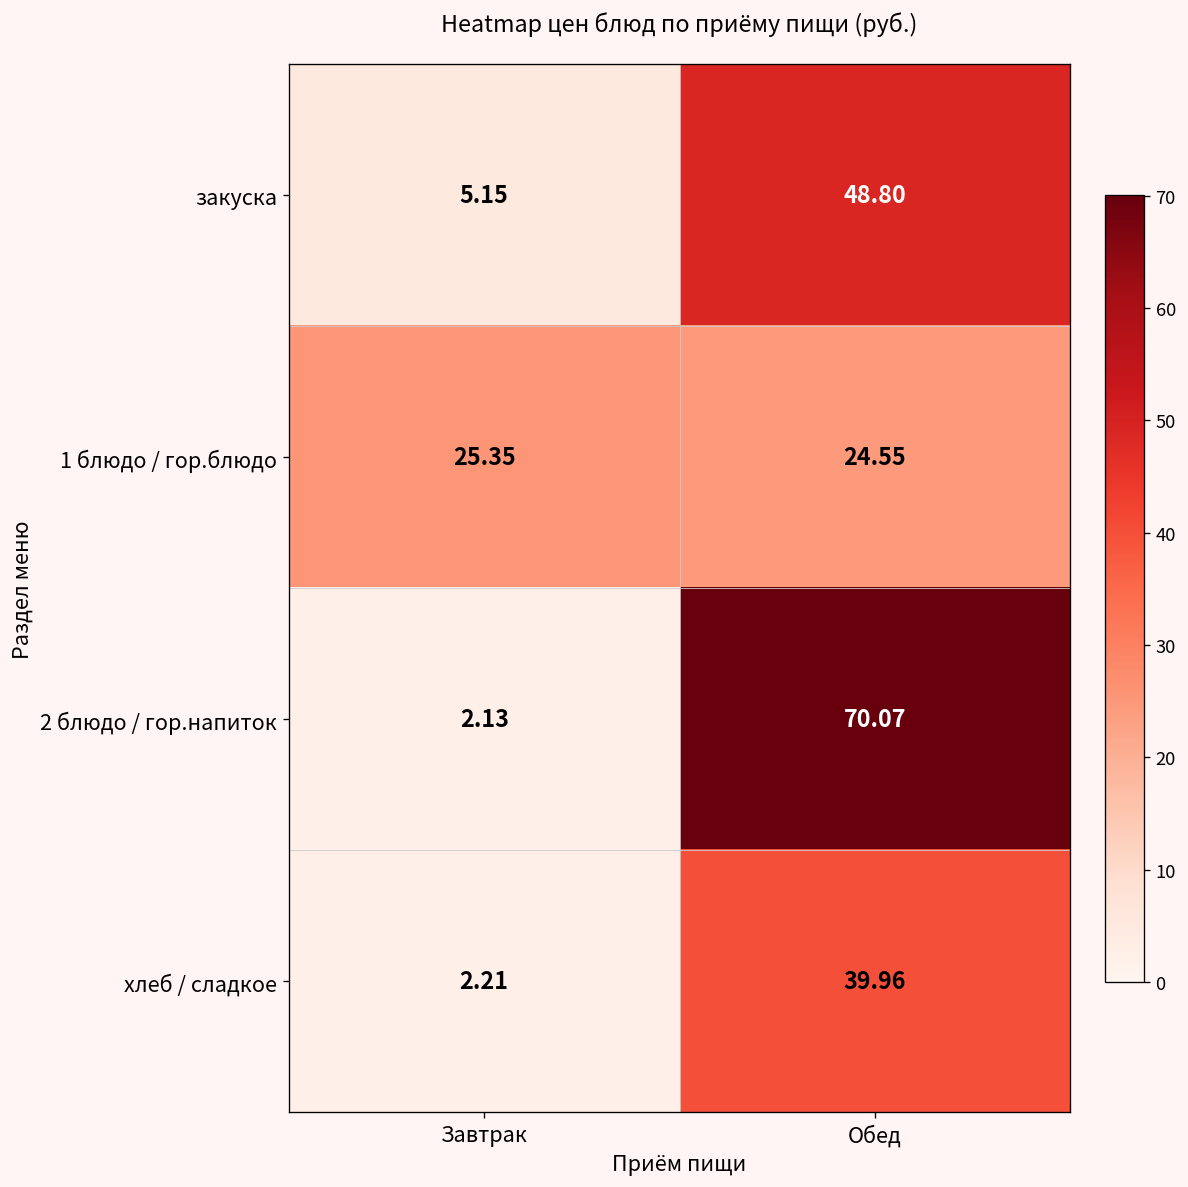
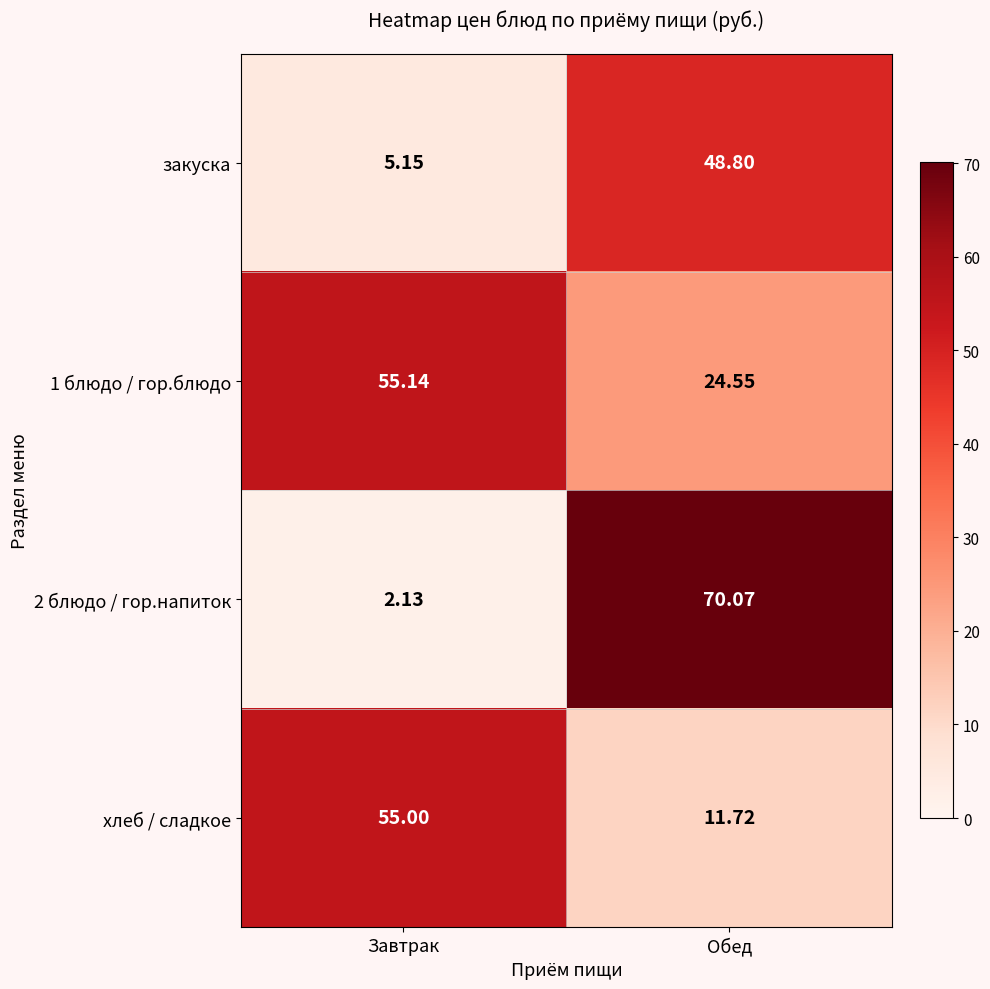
  {
    "закуска": {
      "Завтрак": 5.15,
      "Обед": 48.80
    },
    "1 блюдо / гор.блюдо": {
-     "Завтрак": 25.35,
+     "Завтрак": 55.14,
      "Обед": 24.55
    },
    "2 блюдо / гор.напиток": {
      "Завтрак": 2.13,
      "Обед": 70.07
    },
    "хлеб / сладкое": {
-     "Завтрак": 2.21,
-     "Обед": 39.96
+     "Завтрак": 55.00,
+     "Обед": 11.72
    }
  }
